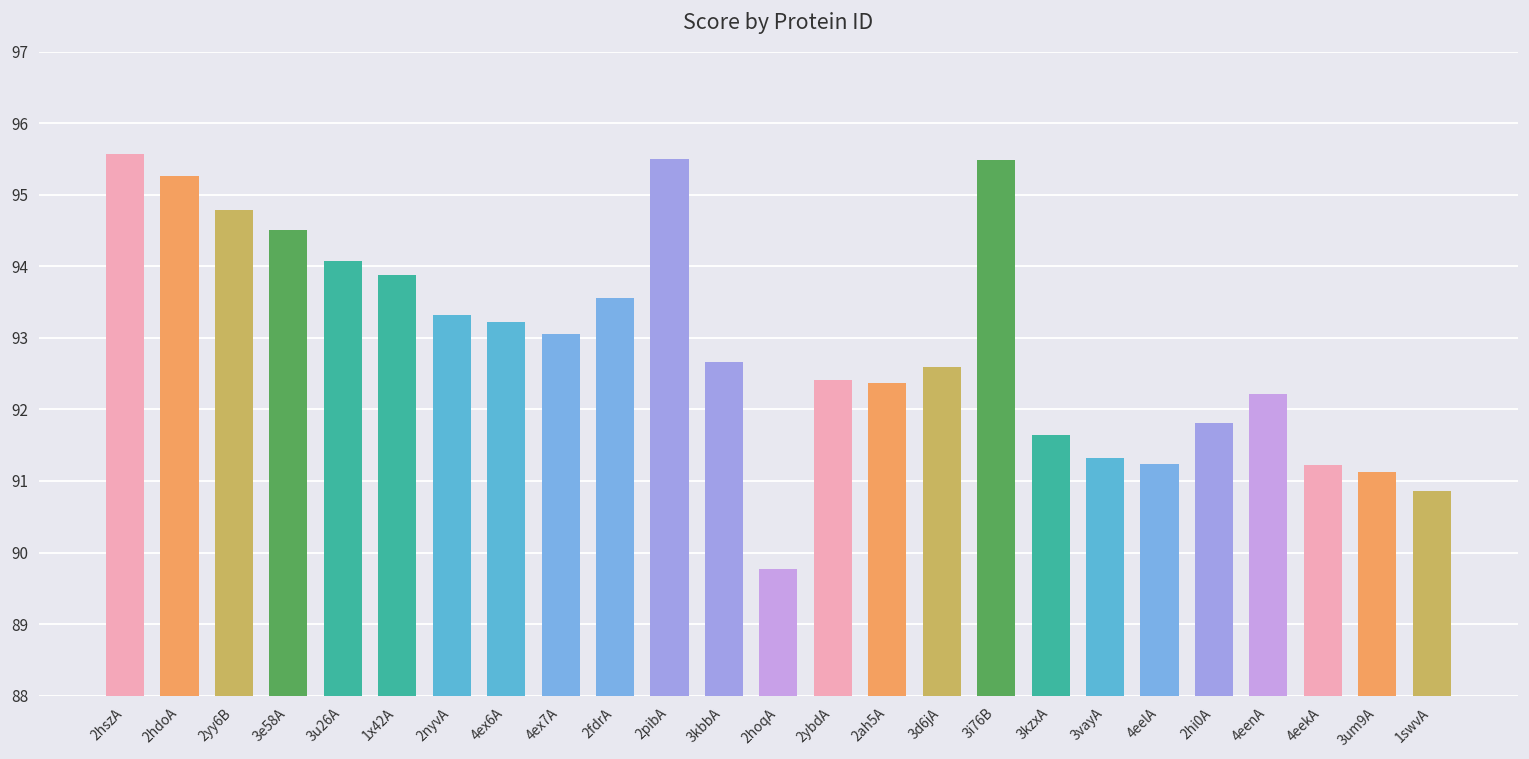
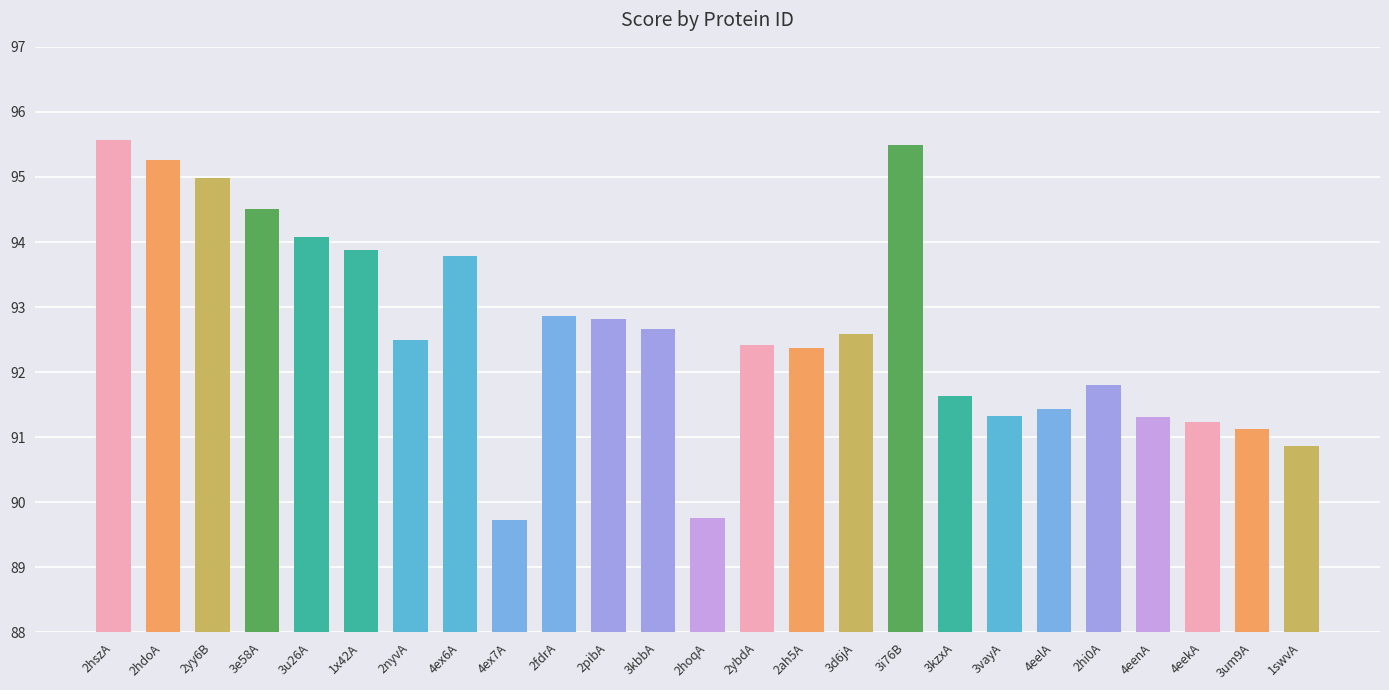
  {
    "2hszA": 95.6,
    "2hdoA": 95.3,
-   "2yy6B": 94.8,
+   "2yy6B": 95.0,
    "3e58A": 94.5,
    "3u26A": 94.1,
    "1x42A": 93.9,
-   "2nyvA": 93.3,
-   "4ex6A": 93.2,
-   "4ex7A": 93.0,
-   "2fdrA": 93.6,
-   "2pibA": 95.5,
+   "2nyvA": 92.5,
+   "4ex6A": 93.8,
+   "4ex7A": 89.7,
+   "2fdrA": 92.9,
+   "2pibA": 92.8,
    "3kbbA": 92.7,
    "2hoqA": 89.8,
    "2ybdA": 92.4,
    "2ah5A": 92.4,
    "3d6jA": 92.6,
    "3i76B": 95.5,
    "3kzxA": 91.6,
    "3vayA": 91.3,
-   "4eelA": 91.2,
+   "4eelA": 91.4,
    "2hi0A": 91.8,
-   "4eenA": 92.2,
+   "4eenA": 91.3,
    "4eekA": 91.2,
    "3um9A": 91.1,
    "1swvA": 90.9
  }
